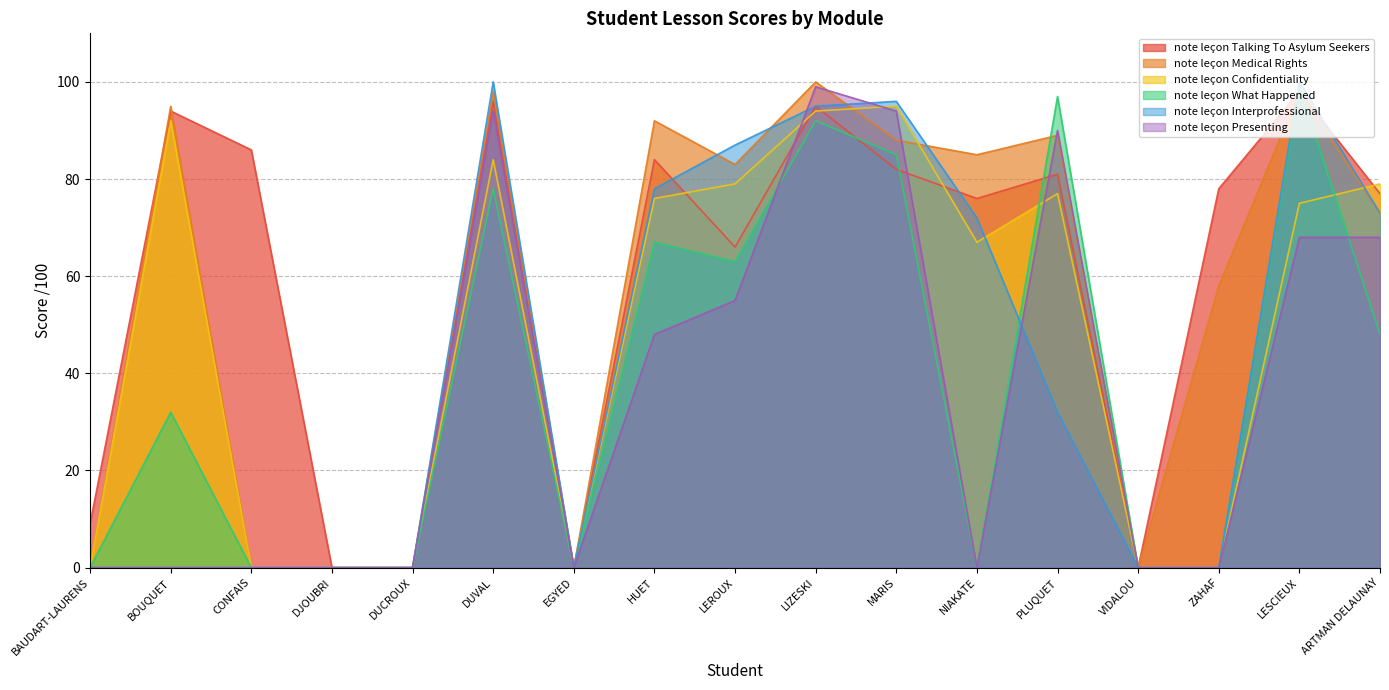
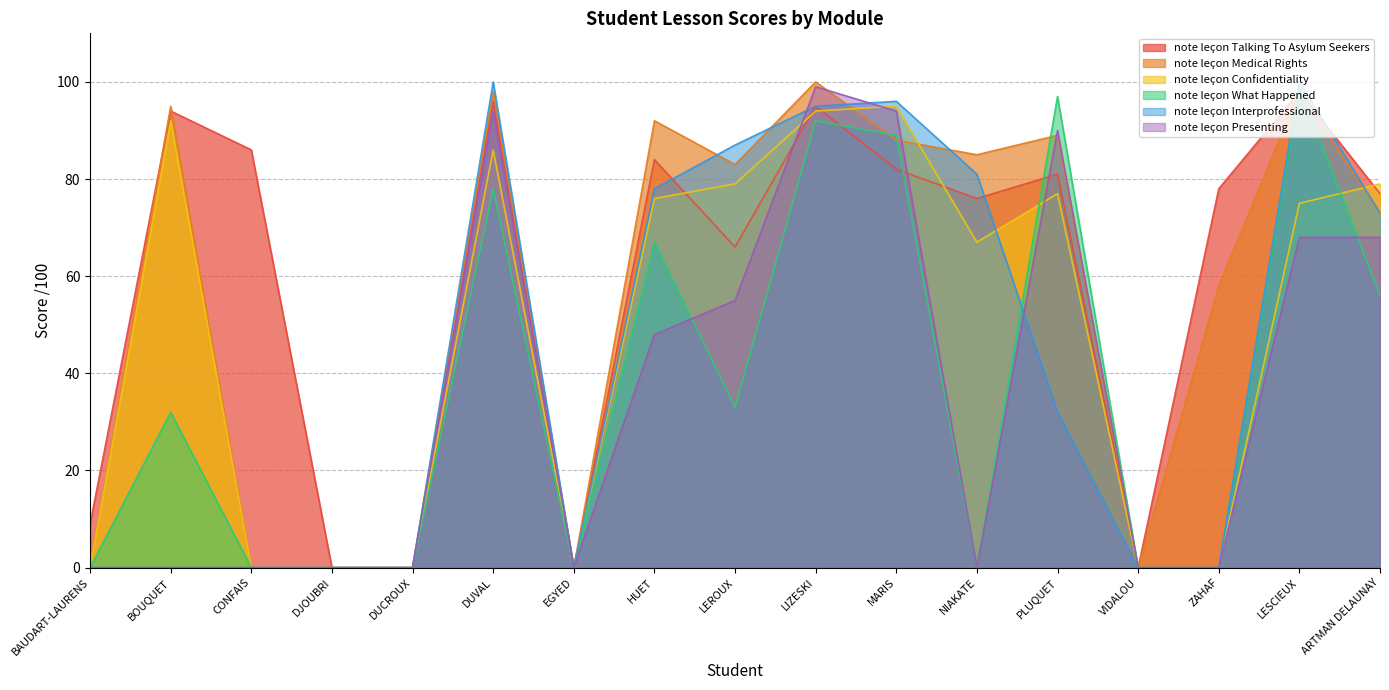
  {
    "note leçon Confidentiality": {
      "BOUQUET": 92,
-     "DUVAL": 84,
+     "DUVAL": 86,
      "HUET": 76,
      "LEROUX": 79,
      "LIZESKI": 94,
      "MARIS": 95,
      "NIAKATE": 67,
      "PLUQUET": 77,
      "LESCIEUX": 75,
      "ARTMAN DELAUNAY": 79
    },
    "note leçon What Happened": {
      "BOUQUET": 32,
      "DUVAL": 78,
      "HUET": 67,
-     "LEROUX": 63,
+     "LEROUX": 33,
      "LIZESKI": 92,
-     "MARIS": 85,
+     "MARIS": 89,
      "PLUQUET": 97,
-     "ARTMAN DELAUNAY": 48
+     "ARTMAN DELAUNAY": 56
    },
    "note leçon Interprofessional": {
      "DUVAL": 100,
      "HUET": 78,
      "LEROUX": 87,
      "MARIS": 96,
-     "NIAKATE": 72,
+     "NIAKATE": 81,
      "PLUQUET": 32
    },
    "note leçon Presenting": {
      "DUVAL": 94,
      "HUET": 48,
      "LEROUX": 55,
      "LIZESKI": 99,
      "MARIS": 94,
      "PLUQUET": 90,
      "LESCIEUX": 68,
      "ARTMAN DELAUNAY": 68
    }
  }
